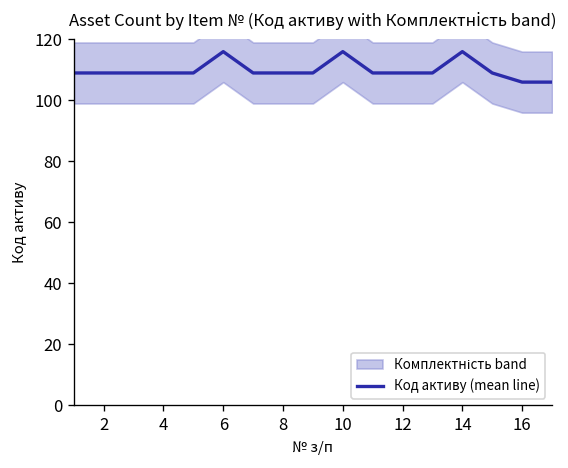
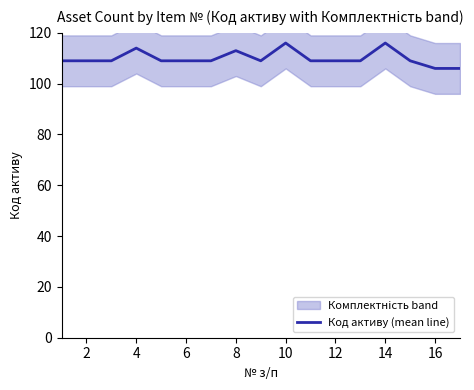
  {
    "Код активу (mean line)": {
      "2": 109,
-     "4": 109,
-     "6": 116,
-     "8": 109,
+     "4": 114,
+     "6": 109,
+     "8": 113,
      "10": 116,
      "12": 109,
      "14": 116,
      "16": 106
    }
  }
